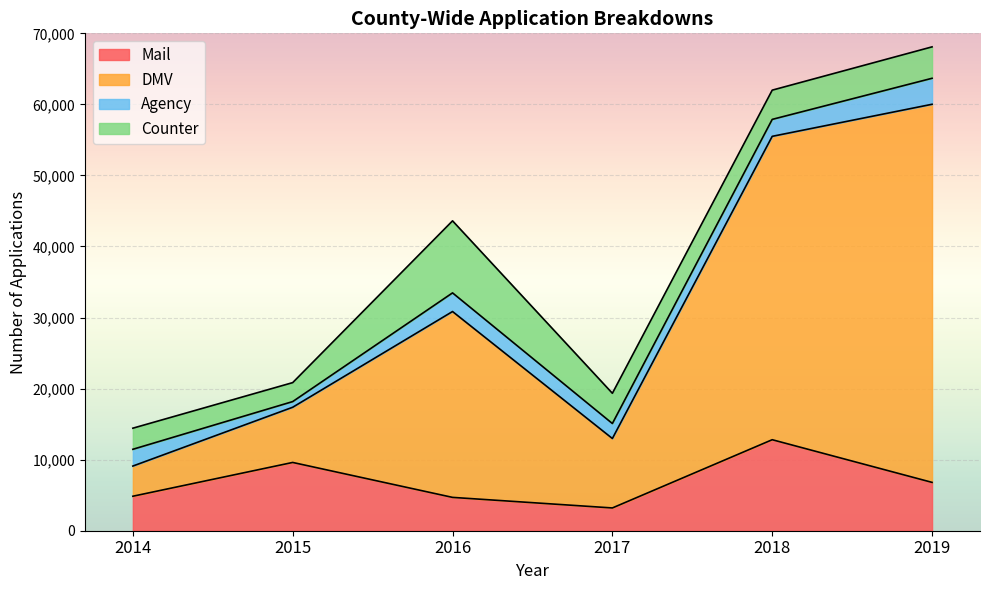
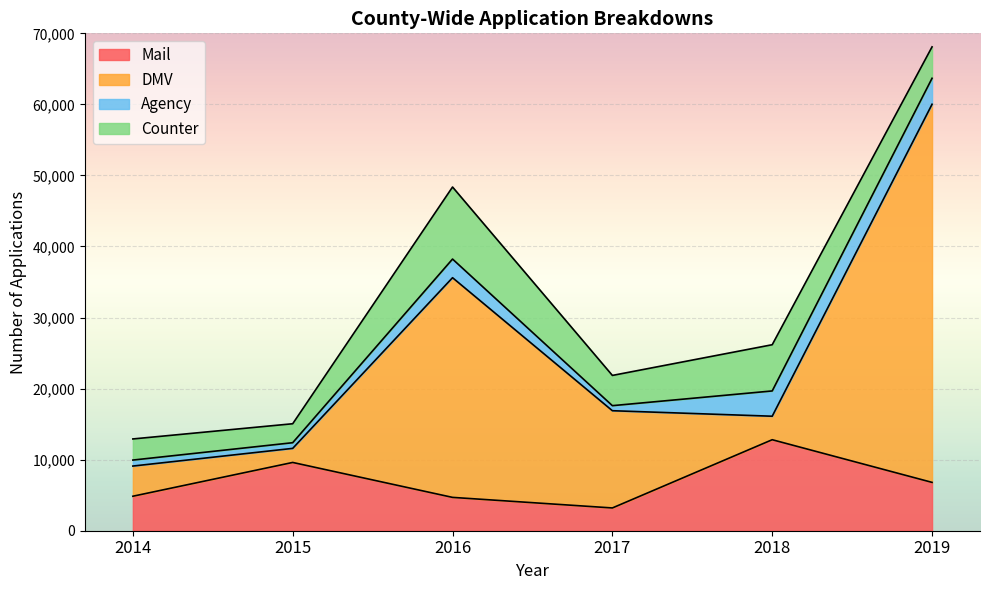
  {
    "Mail": {
      "2014": "5,000",
      "2015": "10,000",
      "2016": "5,000",
      "2017": "3,000",
      "2018": "13,000",
      "2019": "7,000"
    },
    "DMV": {
      "2014": "4,000",
-     "2015": "8,000",
-     "2016": "26,000",
-     "2017": "10,000",
-     "2018": "43,000",
+     "2015": "2,000",
+     "2016": "31,000",
+     "2017": "14,000",
+     "2018": "3,000",
      "2019": "53,000"
    },
    "Agency": {
-     "2014": "2,000",
+     "2014": "1,000",
      "2015": "1,000",
      "2016": "3,000",
-     "2017": "2,000",
-     "2018": "2,000",
+     "2017": "1,000",
+     "2018": "4,000",
      "2019": "4,000"
    },
    "Counter": {
      "2014": "3,000",
      "2015": "3,000",
      "2016": "10,000",
      "2017": "4,000",
-     "2018": "4,000",
+     "2018": "7,000",
      "2019": "4,000"
    }
  }
